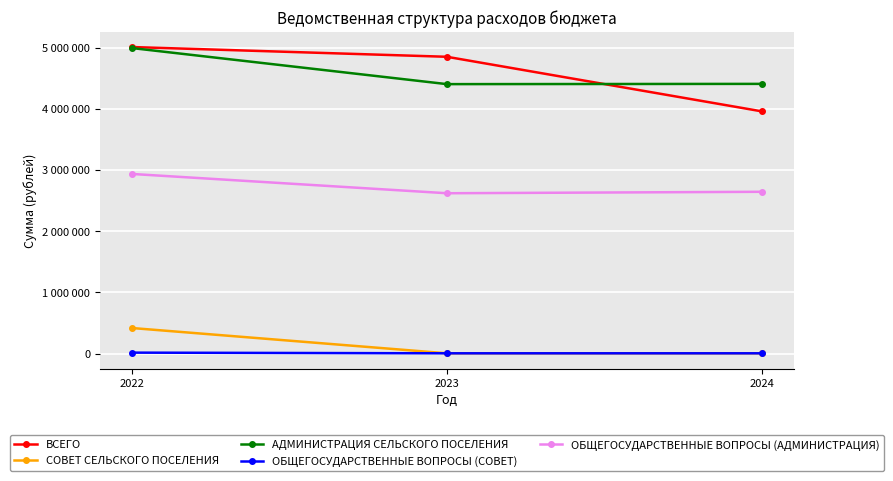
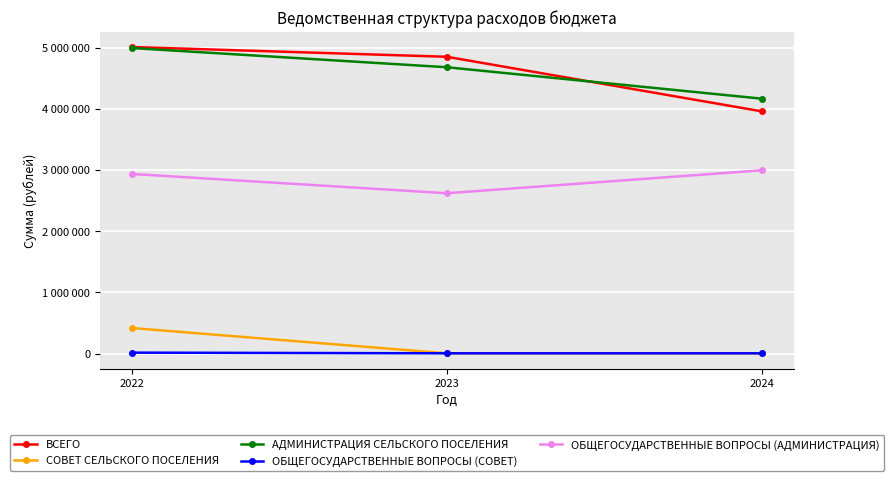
  {
    "ВСЕГО": {
      "2023": 4900000,
      "2024": 4000000
    },
    "СОВЕТ СЕЛЬСКОГО ПОСЕЛЕНИЯ": {
      "2022": 400000
    },
    "АДМИНИСТРАЦИЯ СЕЛЬСКОГО ПОСЕЛЕНИЯ": {
-     "2023": 4400000,
-     "2024": 4400000
+     "2023": 4700000,
+     "2024": 4200000
    },
    "ОБЩЕГОСУДАРСТВЕННЫЕ ВОПРОСЫ (СОВЕТ)": {
      "2022": 0
    },
    "ОБЩЕГОСУДАРСТВЕННЫЕ ВОПРОСЫ (АДМИНИСТРАЦИЯ)": {
      "2022": 2900000,
      "2023": 2600000,
-     "2024": 2600000
+     "2024": 3000000
    }
  }
